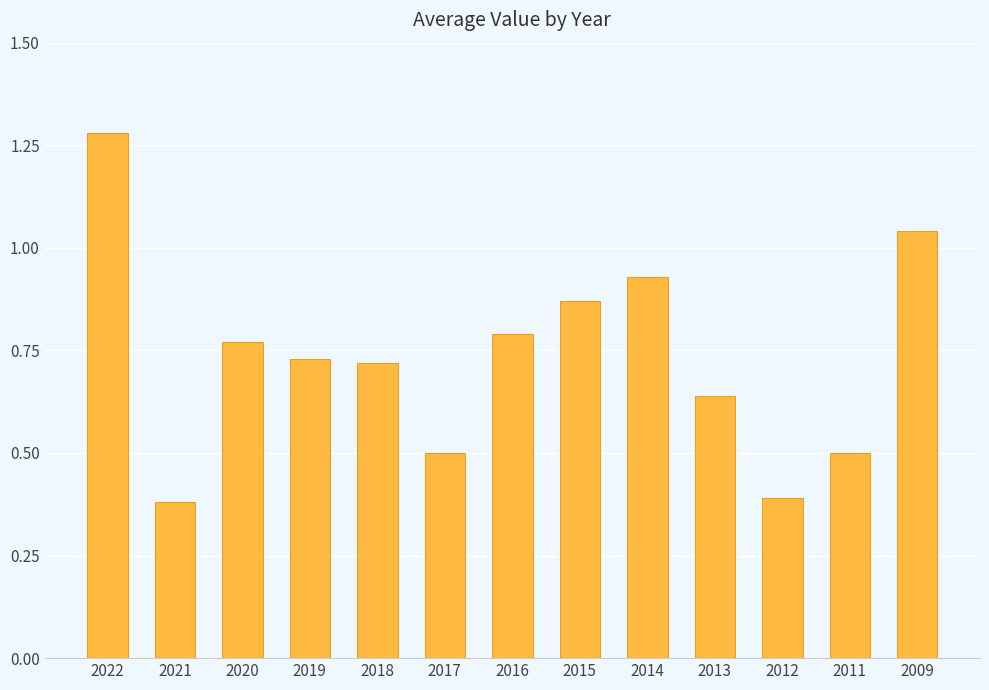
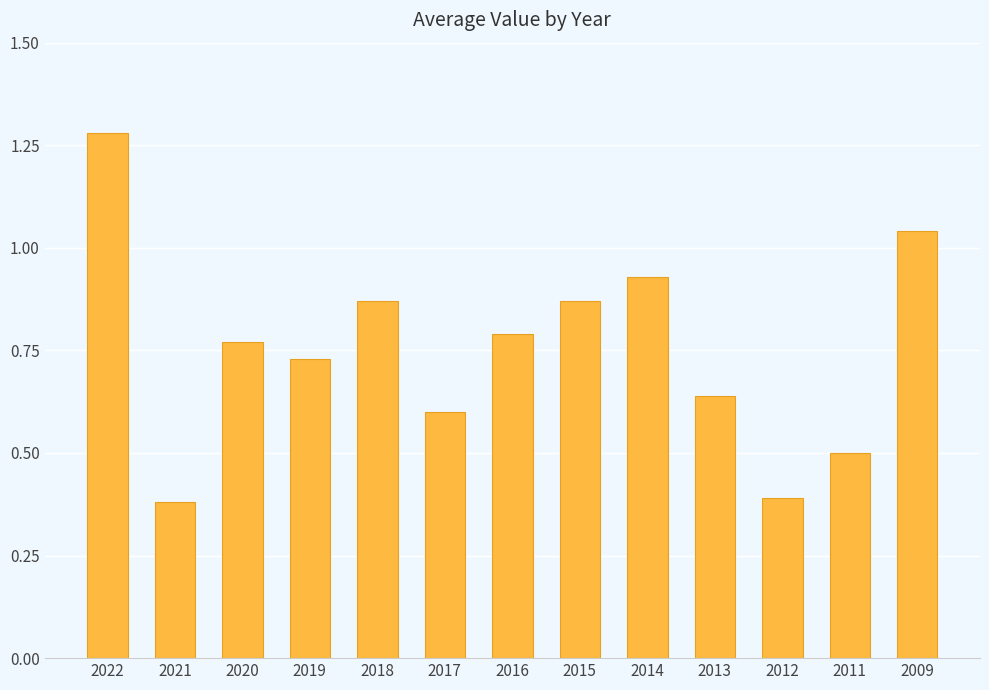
  {
    "2022": 1.28,
    "2021": 0.38,
    "2020": 0.77,
    "2019": 0.73,
-   "2018": 0.72,
-   "2017": 0.5,
+   "2018": 0.87,
+   "2017": 0.6,
    "2016": 0.79,
    "2015": 0.87,
    "2014": 0.93,
    "2013": 0.64,
    "2012": 0.39,
    "2011": 0.50,
    "2009": 1.04
  }
